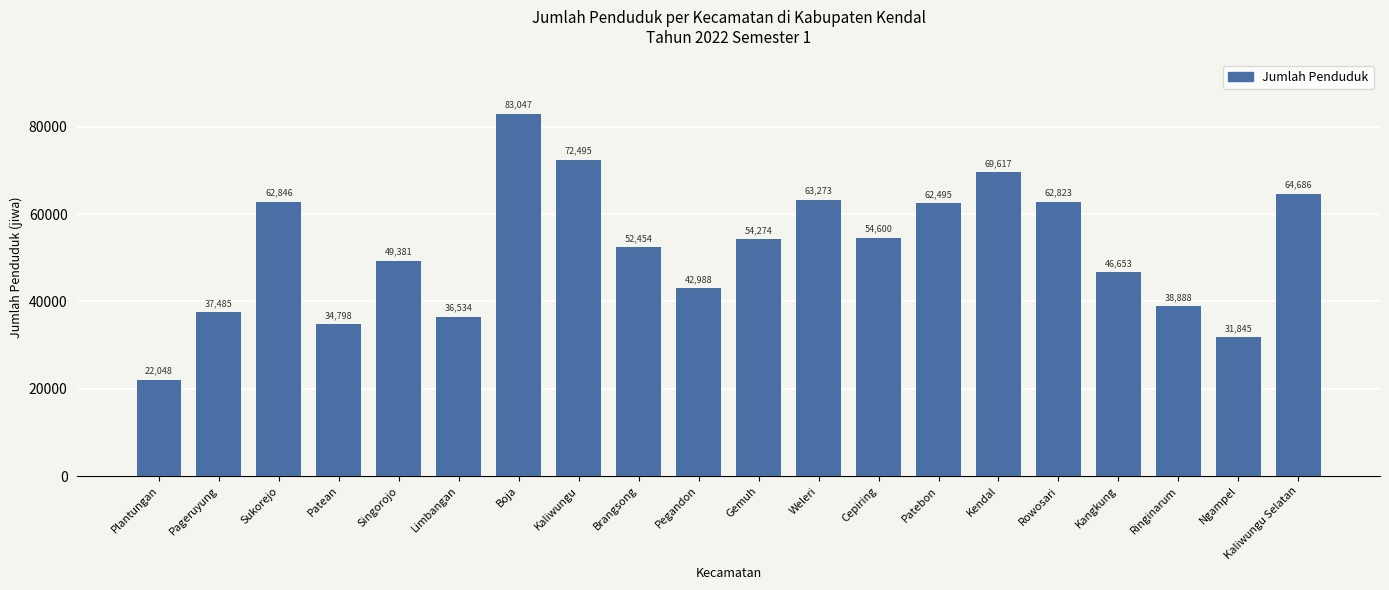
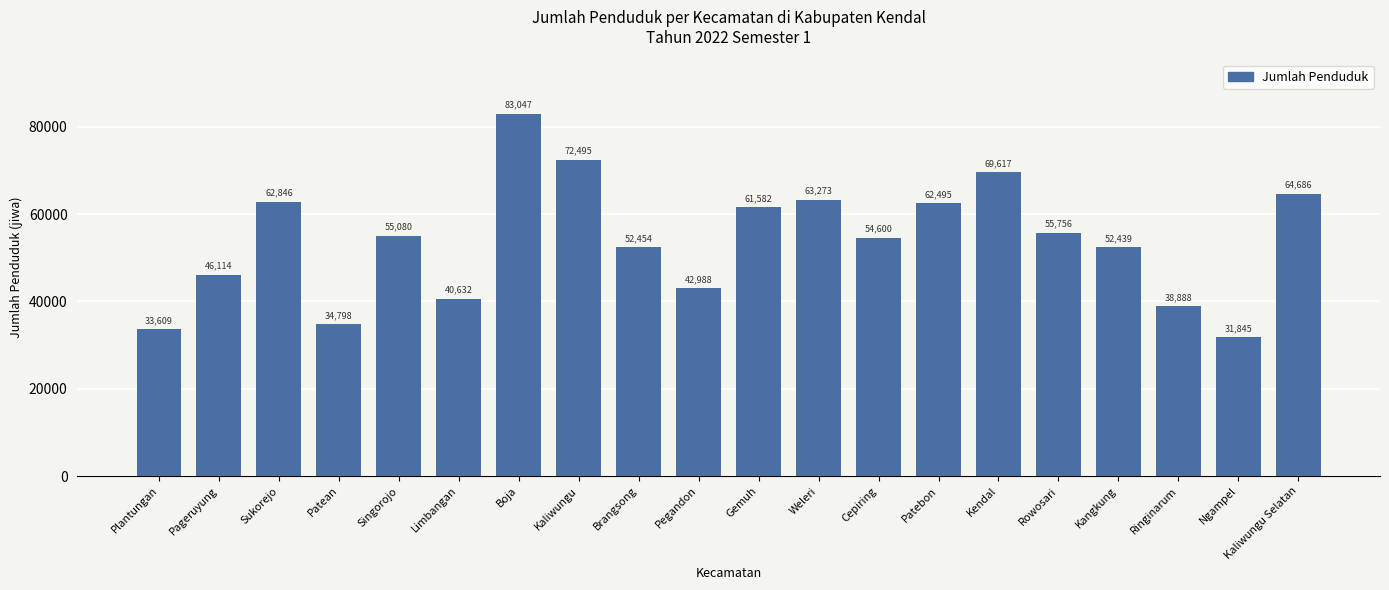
  {
-   "Plantungan": "22,048",
-   "Pageruyung": "37,485",
+   "Plantungan": "33,609",
+   "Pageruyung": "46,114",
    "Sukorejo": "62,846",
    "Patean": "34,798",
-   "Singorojo": "49,381",
-   "Limbangan": "36,534",
+   "Singorojo": "55,080",
+   "Limbangan": "40,632",
    "Boja": "83,047",
    "Kaliwungu": "72,495",
    "Brangsong": "52,454",
    "Pegandon": "42,988",
-   "Gemuh": "54,274",
+   "Gemuh": "61,582",
    "Weleri": "63,273",
    "Cepiring": "54,600",
    "Patebon": "62,495",
    "Kendal": "69,617",
-   "Rowosari": "62,823",
-   "Kangkung": "46,653",
+   "Rowosari": "55,756",
+   "Kangkung": "52,439",
    "Ringinarum": "38,888",
    "Ngampel": "31,845",
    "Kaliwungu Selatan": "64,686"
  }
